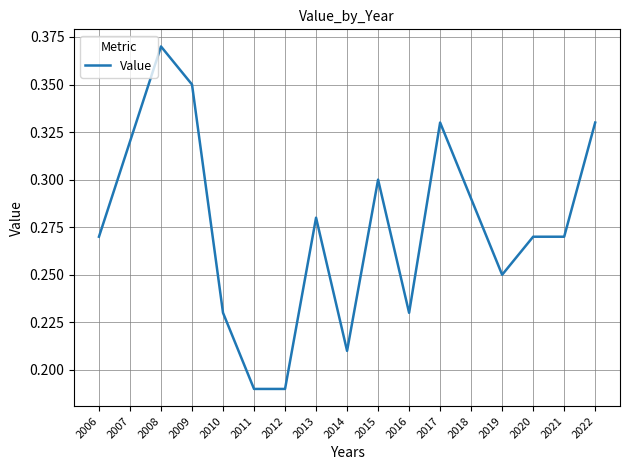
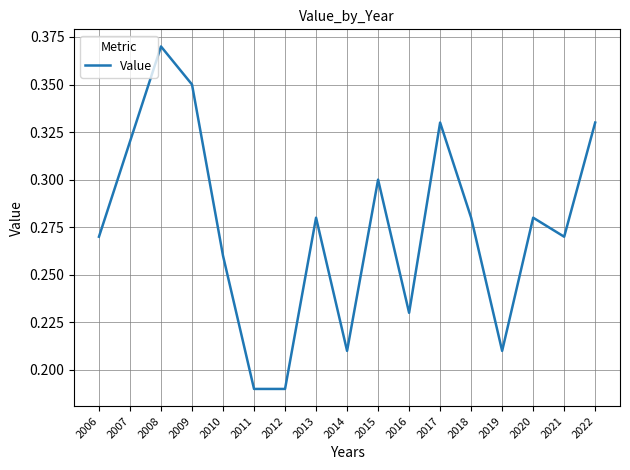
  {
    "2006": 0.27,
    "2007": 0.32,
    "2008": 0.37,
    "2009": 0.35,
-   "2010": 0.23,
+   "2010": 0.26,
    "2011": 0.19,
    "2012": 0.19,
    "2013": 0.28,
    "2014": 0.21,
    "2015": 0.30,
    "2016": 0.23,
    "2017": 0.33,
-   "2018": 0.29,
-   "2019": 0.25,
-   "2020": 0.27,
+   "2018": 0.28,
+   "2019": 0.21,
+   "2020": 0.28,
    "2021": 0.27,
    "2022": 0.33
  }
